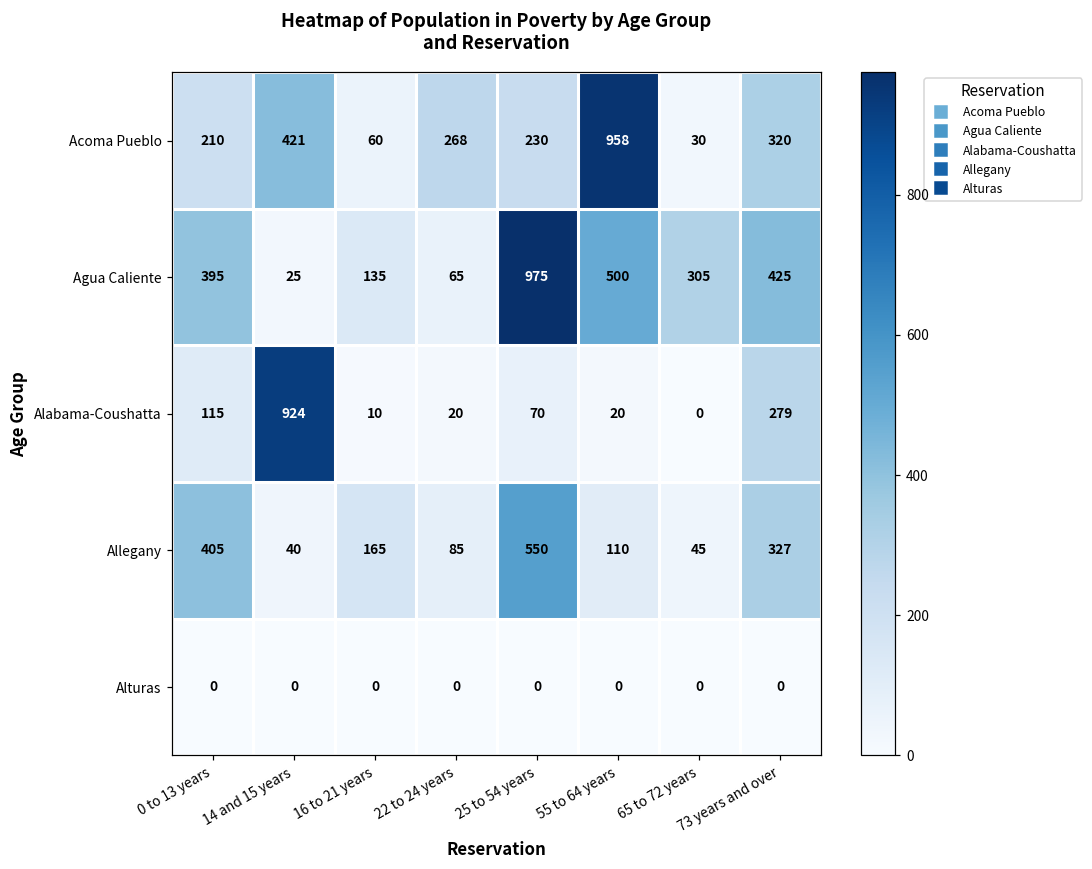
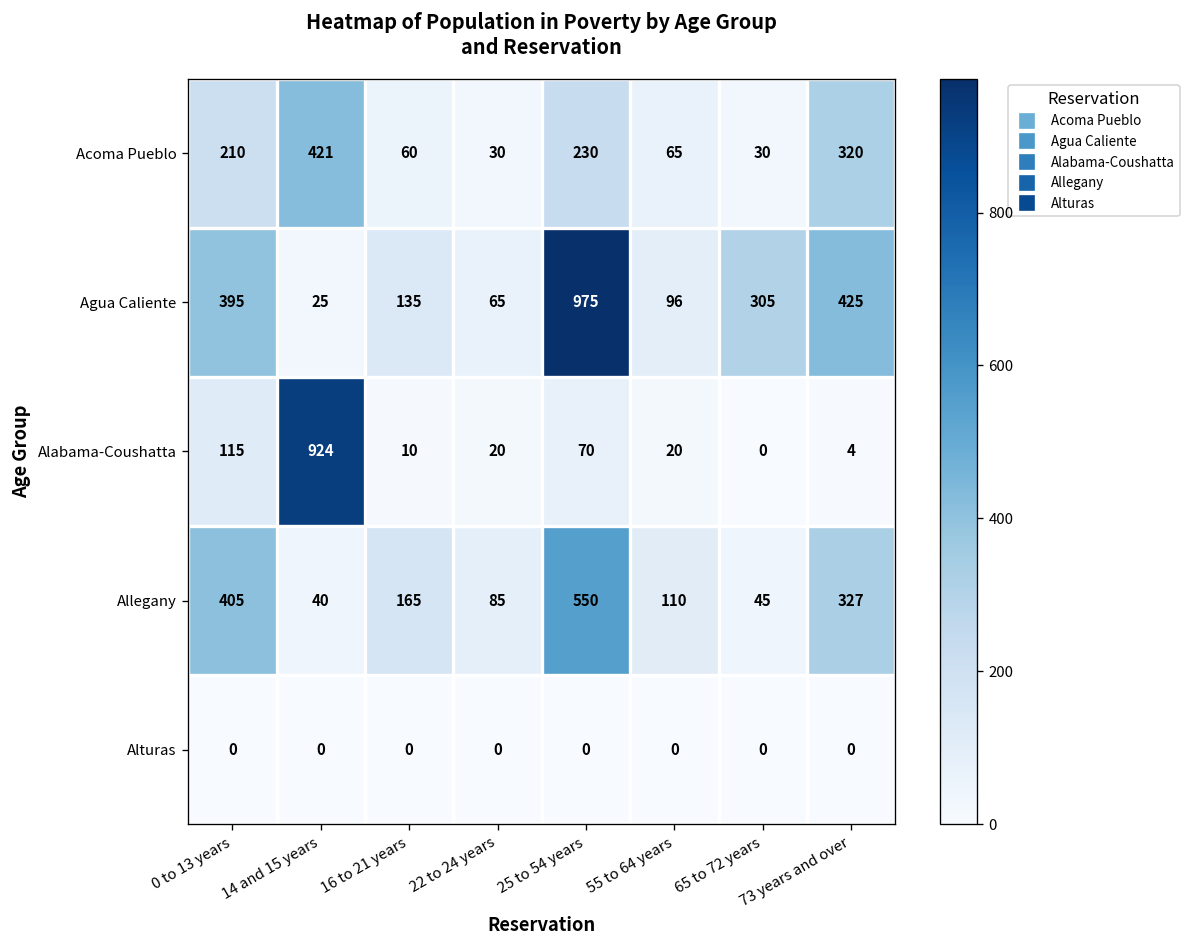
  {
    "Acoma Pueblo": {
      "0 to 13 years": 210,
      "14 and 15 years": 421,
      "16 to 21 years": 60,
-     "22 to 24 years": 268,
+     "22 to 24 years": 30,
      "25 to 54 years": 230,
-     "55 to 64 years": 958,
+     "55 to 64 years": 65,
      "65 to 72 years": 30,
      "73 years and over": 320
    },
    "Agua Caliente": {
      "0 to 13 years": 395,
      "14 and 15 years": 25,
      "16 to 21 years": 135,
      "22 to 24 years": 65,
      "25 to 54 years": 975,
-     "55 to 64 years": 500,
+     "55 to 64 years": 96,
      "65 to 72 years": 305,
      "73 years and over": 425
    },
    "Alabama-Coushatta": {
      "0 to 13 years": 115,
      "14 and 15 years": 924,
      "16 to 21 years": 10,
      "22 to 24 years": 20,
      "25 to 54 years": 70,
      "55 to 64 years": 20,
      "65 to 72 years": 0,
-     "73 years and over": 279
+     "73 years and over": 4
    },
    "Allegany": {
      "0 to 13 years": 405,
      "14 and 15 years": 40,
      "16 to 21 years": 165,
      "22 to 24 years": 85,
      "25 to 54 years": 550,
      "55 to 64 years": 110,
      "65 to 72 years": 45,
      "73 years and over": 327
    },
    "Alturas": {
      "0 to 13 years": 0,
      "14 and 15 years": 0,
      "16 to 21 years": 0,
      "22 to 24 years": 0,
      "25 to 54 years": 0,
      "55 to 64 years": 0,
      "65 to 72 years": 0,
      "73 years and over": 0
    }
  }
